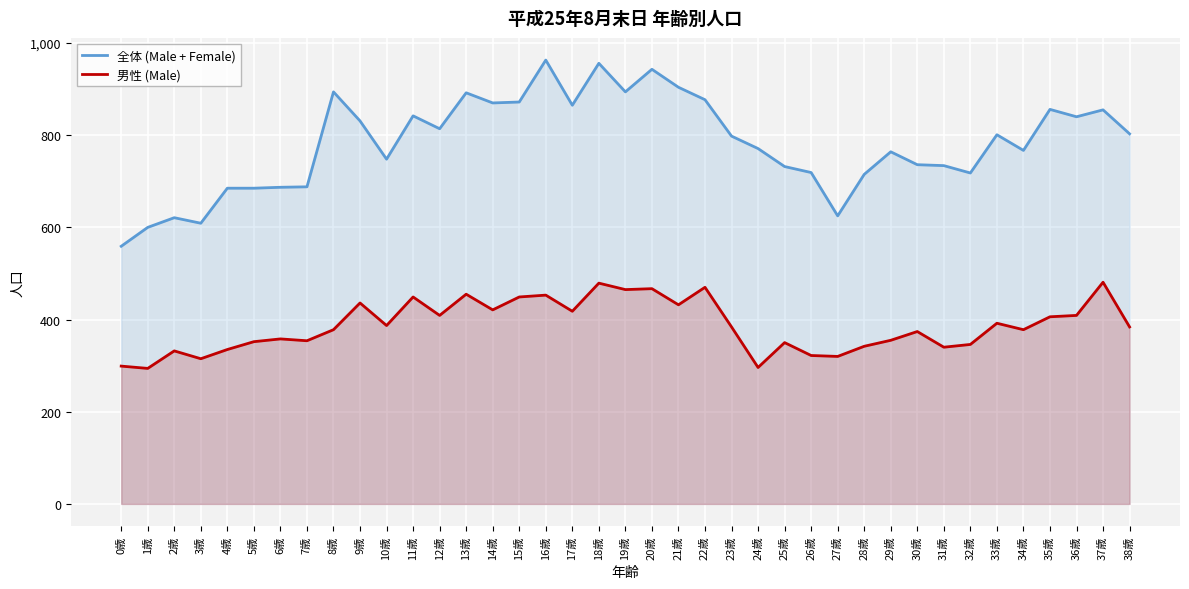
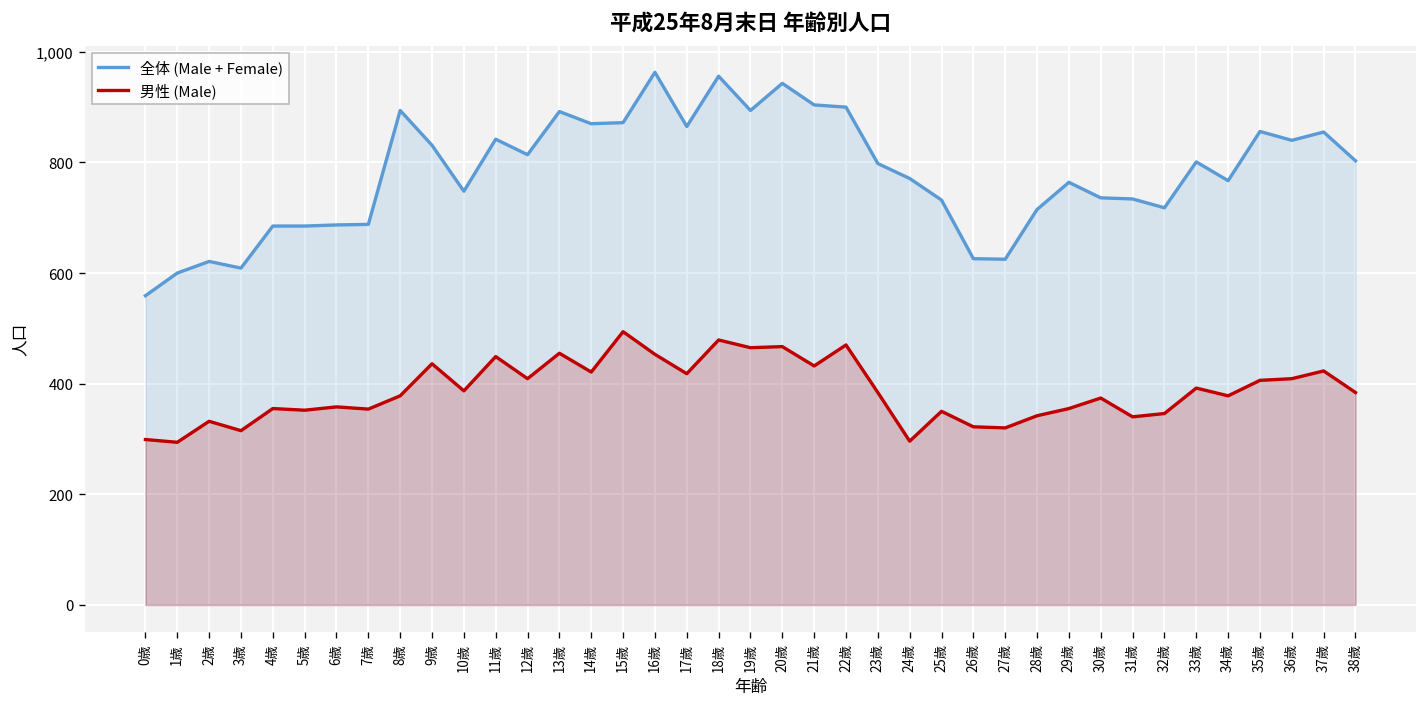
  {
    "全体 (Male + Female)": {
      "0歳": 560,
      "1歳": 600,
      "2歳": 620,
      "3歳": 610,
      "4歳": 690,
      "5歳": 690,
      "6歳": 690,
      "7歳": 690,
      "8歳": 890,
      "9歳": 830,
      "10歳": 750,
      "11歳": 840,
      "12歳": 810,
      "13歳": 890,
      "14歳": 870,
      "15歳": 870,
      "16歳": 960,
      "17歳": 870,
      "18歳": 960,
      "19歳": 890,
      "20歳": 940,
      "21歳": 900,
-     "22歳": 880,
+     "22歳": 900,
      "23歳": 800,
      "24歳": 770,
      "25歳": 730,
-     "26歳": 720,
+     "26歳": 630,
      "27歳": 630,
      "28歳": 720,
      "29歳": 760,
      "30歳": 740,
      "31歳": 730,
      "32歳": 720,
      "33歳": 800,
      "34歳": 770,
      "35歳": 860,
      "36歳": 840,
      "37歳": 860,
      "38歳": 800
    },
    "男性 (Male)": {
      "0歳": 300,
      "1歳": 290,
      "2歳": 330,
      "3歳": 320,
-     "4歳": 340,
+     "4歳": 360,
      "5歳": 350,
      "6歳": 360,
      "7歳": 350,
      "8歳": 380,
      "9歳": 440,
      "10歳": 390,
      "11歳": 450,
      "12歳": 410,
      "13歳": 460,
      "14歳": 420,
-     "15歳": 450,
+     "15歳": 490,
      "16歳": 450,
      "17歳": 420,
      "18歳": 480,
      "19歳": 470,
      "20歳": 470,
      "21歳": 430,
      "22歳": 470,
      "23歳": 380,
      "24歳": 300,
      "25歳": 350,
      "26歳": 320,
      "27歳": 320,
      "28歳": 340,
      "29歳": 360,
      "30歳": 370,
      "31歳": 340,
      "32歳": 350,
      "33歳": 390,
      "34歳": 380,
      "35歳": 410,
      "36歳": 410,
-     "37歳": 480,
+     "37歳": 420,
      "38歳": 380
    }
  }
